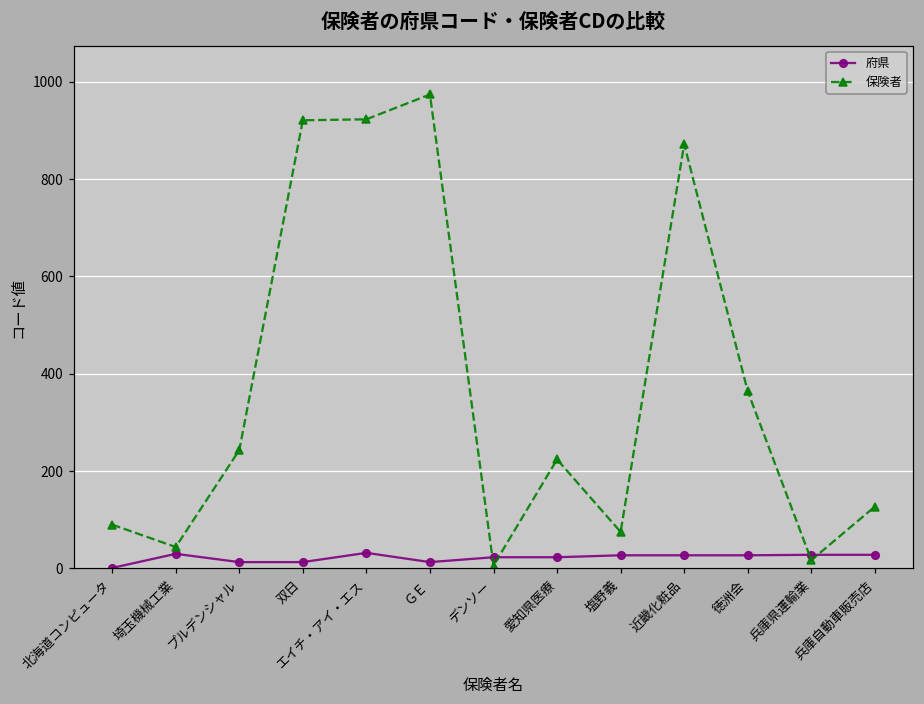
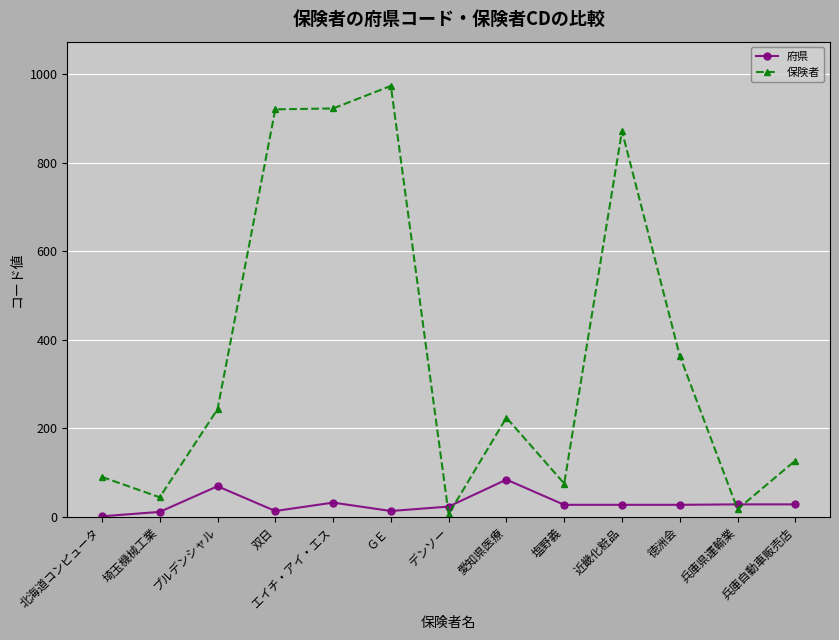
  {
    "府県": {
      "北海道コンピュータ": 0,
-     "埼玉機械工業": 30,
-     "プルデンシャル": 10,
+     "埼玉機械工業": 10,
+     "プルデンシャル": 70,
      "双日": 10,
      "エイチ・アイ・エス": 30,
      "ＧＥ": 10,
      "デンソー": 20,
-     "愛知県医療": 20,
+     "愛知県医療": 80,
      "塩野義": 30,
      "近畿化粧品": 30,
      "徳洲会": 30,
      "兵庫県運輸業": 30,
      "兵庫自動車販売店": 30
    },
    "保険者": {
      "北海道コンピュータ": 90,
      "埼玉機械工業": 40,
      "プルデンシャル": 240,
      "双日": 920,
      "エイチ・アイ・エス": 920,
      "ＧＥ": 970,
      "デンソー": 10,
      "愛知県医療": 220,
      "塩野義": 80,
      "近畿化粧品": 870,
      "徳洲会": 360,
      "兵庫県運輸業": 20,
      "兵庫自動車販売店": 130
    }
  }
